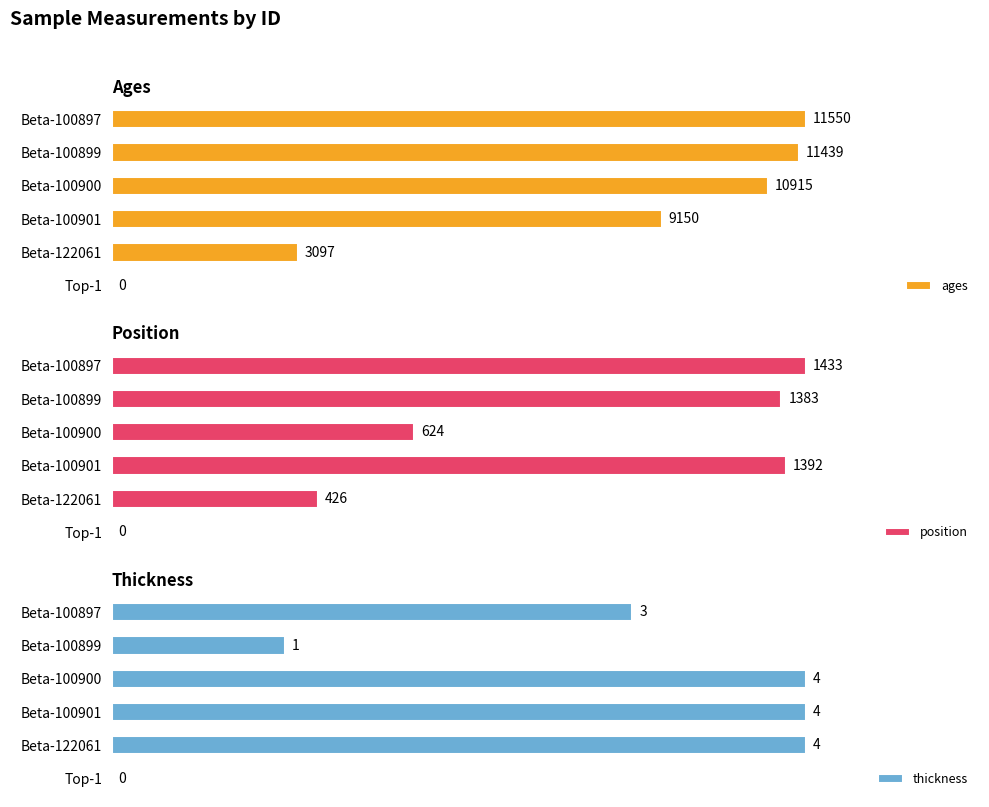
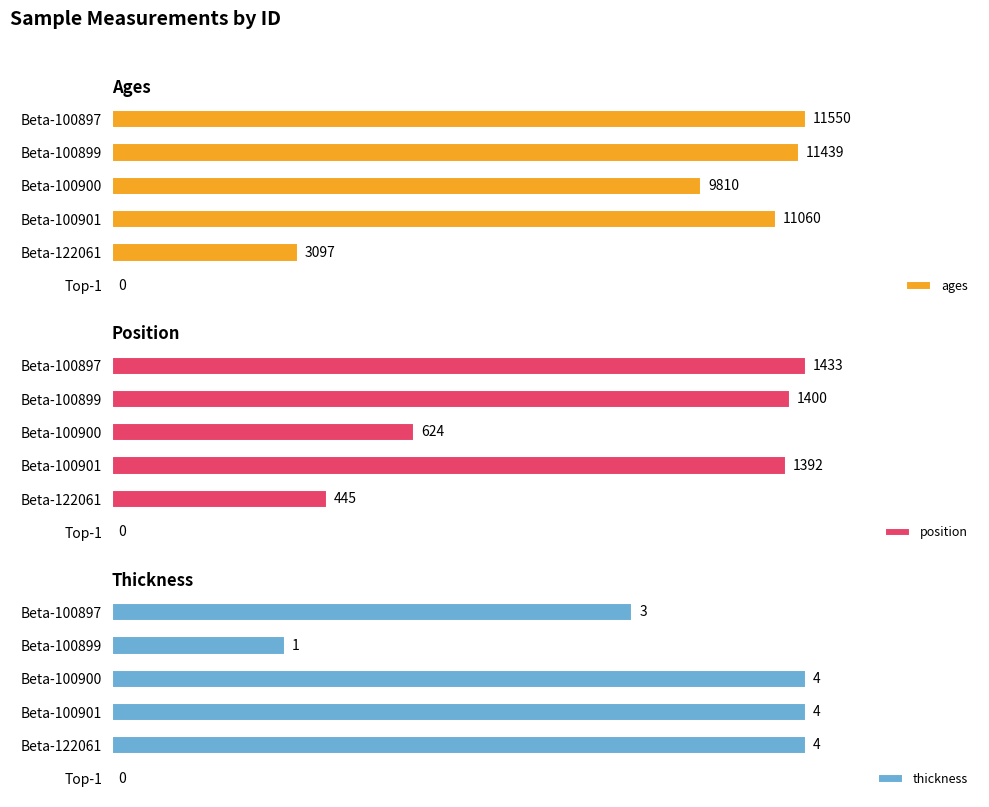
  {
    "Ages": {
      "Beta-100897": 11550,
      "Beta-100899": 11439,
-     "Beta-100900": 10915,
-     "Beta-100901": 9150,
+     "Beta-100900": 9810,
+     "Beta-100901": 11060,
      "Beta-122061": 3097,
      "Top-1": 0
    },
    "Position": {
      "Beta-100897": 1433,
-     "Beta-100899": 1383,
+     "Beta-100899": 1400,
      "Beta-100900": 624,
      "Beta-100901": 1392,
-     "Beta-122061": 426,
+     "Beta-122061": 445,
      "Top-1": 0
    },
    "Thickness": {
      "Beta-100897": 3,
      "Beta-100899": 1,
      "Beta-100900": 4,
      "Beta-100901": 4,
      "Beta-122061": 4,
      "Top-1": 0
    }
  }
